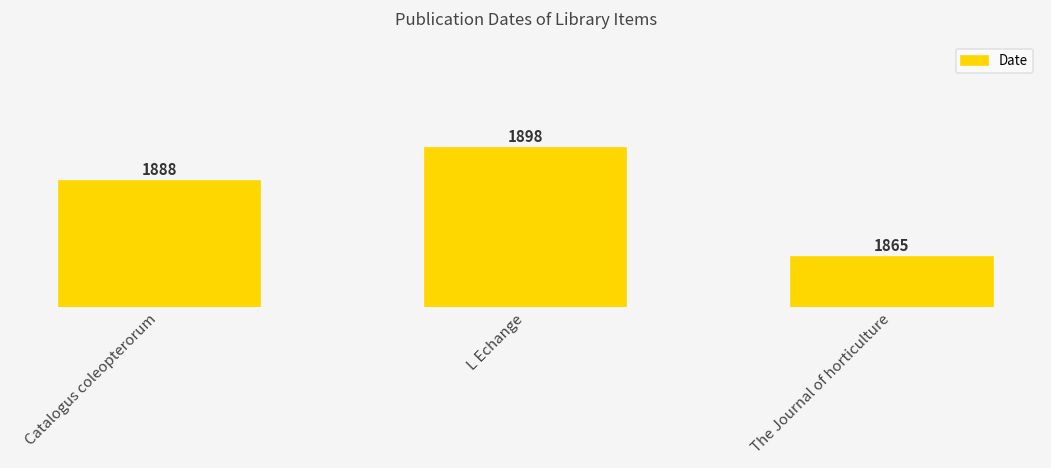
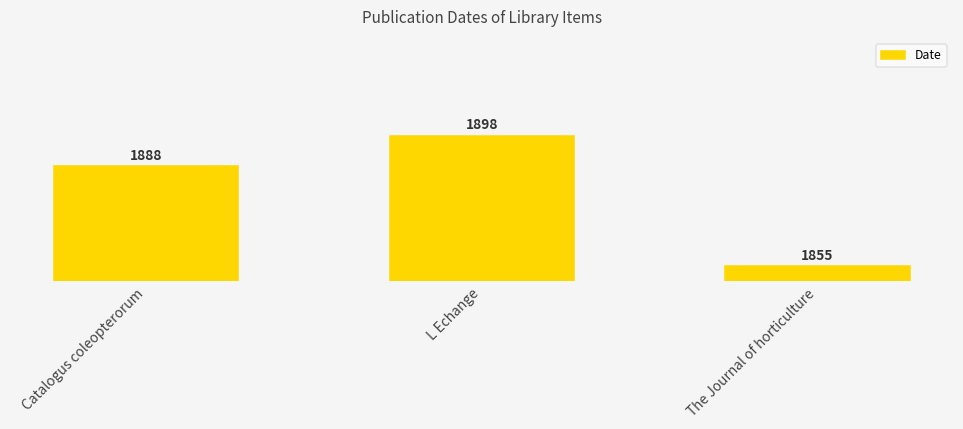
  {
    "Catalogus coleopterorum": 1888,
    "L Echange": 1898,
-   "The Journal of horticulture": 1865
+   "The Journal of horticulture": 1855
  }
